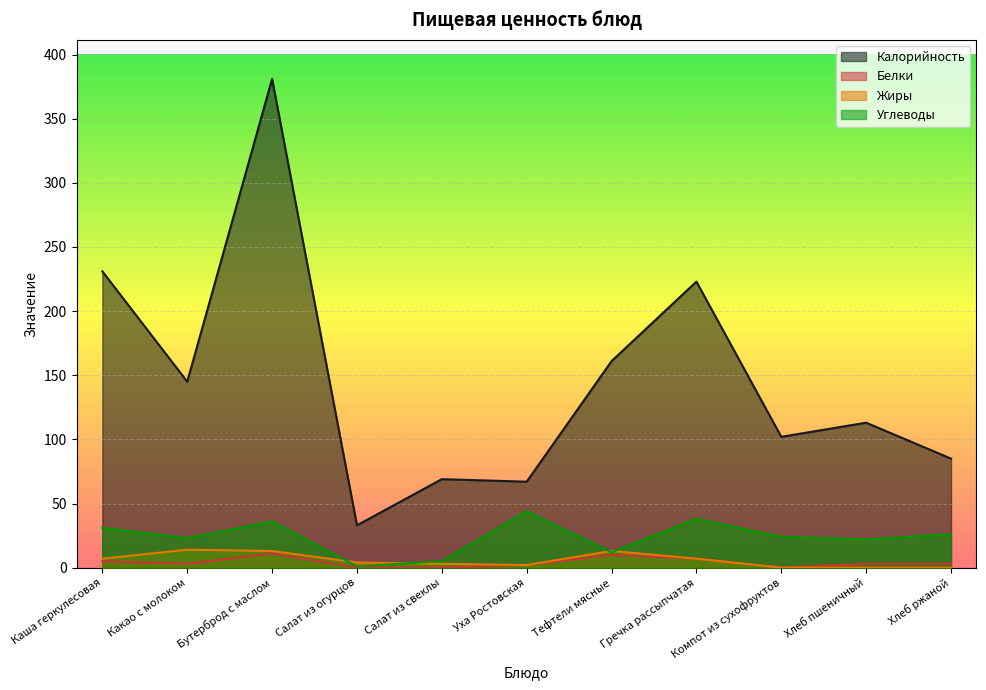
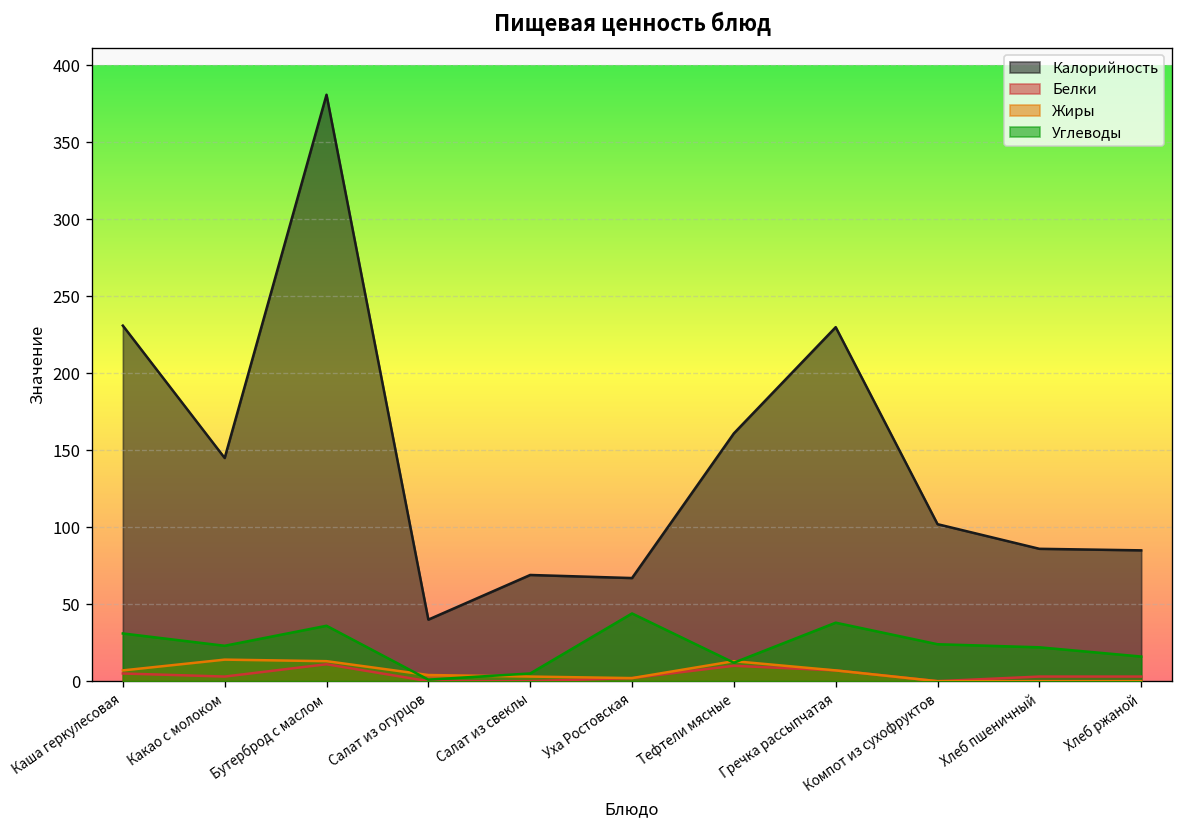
  {
    "Калорийность": {
      "Каша геркулесовая": 231,
      "Какао с молоком": 145,
      "Бутерброд с маслом": 381,
-     "Салат из огурцов": 33,
+     "Салат из огурцов": 40,
      "Салат из свеклы": 69,
      "Уха Ростовская": 67,
      "Тефтели мясные": 161,
-     "Гречка рассыпчатая": 223,
+     "Гречка рассыпчатая": 230,
      "Компот из сухофруктов": 102,
-     "Хлеб пшеничный": 113,
+     "Хлеб пшеничный": 86,
      "Хлеб ржаной": 85
    },
    "Белки": {
      "Какао с молоком": 3,
      "Салат из свеклы": 0,
      "Хлеб пшеничный": 3,
      "Хлеб ржаной": 3
    },
    "Жиры": {
      "Какао с молоком": 14,
      "Салат из огурцов": 4,
      "Салат из свеклы": 3,
      "Хлеб пшеничный": 0,
      "Хлеб ржаной": 0
    },
    "Углеводы": {
      "Каша геркулесовая": 31,
      "Какао с молоком": 23,
      "Бутерброд с маслом": 36,
      "Салат из свеклы": 5,
      "Уха Ростовская": 44,
      "Гречка рассыпчатая": 38,
      "Компот из сухофруктов": 24,
      "Хлеб пшеничный": 22,
-     "Хлеб ржаной": 26
+     "Хлеб ржаной": 16
    }
  }
